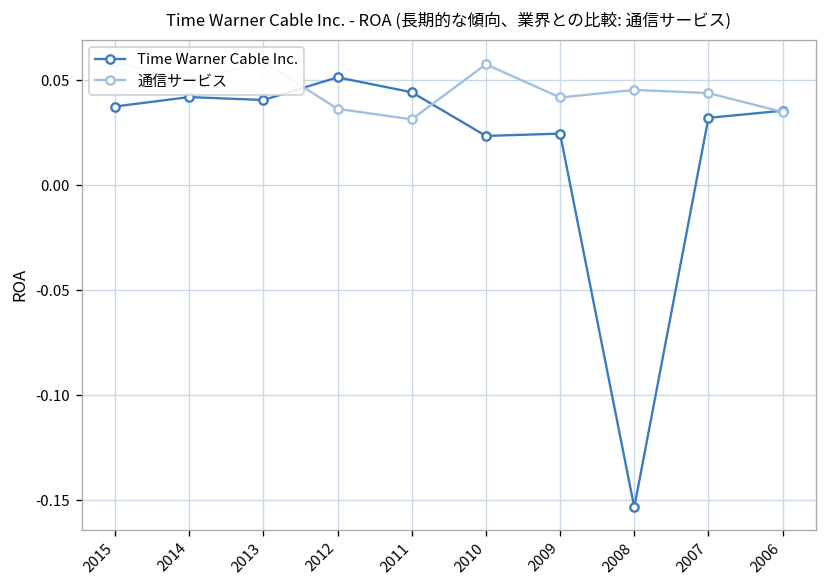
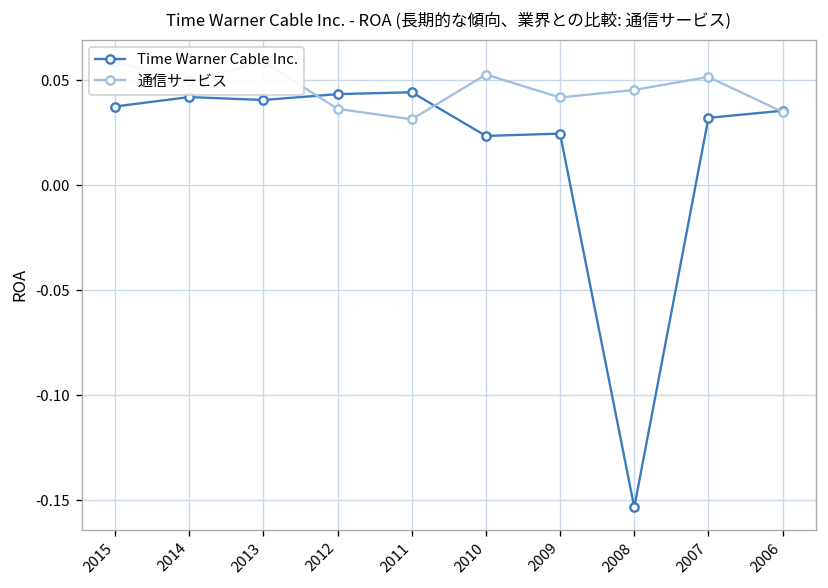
  {
    "Time Warner Cable Inc.": {
      "2015": 0.037,
      "2013": 0.041,
-     "2012": 0.051,
+     "2012": 0.043,
      "2011": 0.044,
      "2010": 0.023,
      "2009": 0.025,
      "2008": -0.153,
      "2007": 0.032
    },
    "通信サービス": {
      "2012": 0.036,
      "2011": 0.031,
-     "2010": 0.058,
+     "2010": 0.053,
      "2009": 0.042,
      "2008": 0.045,
-     "2007": 0.044
+     "2007": 0.052
    }
  }
